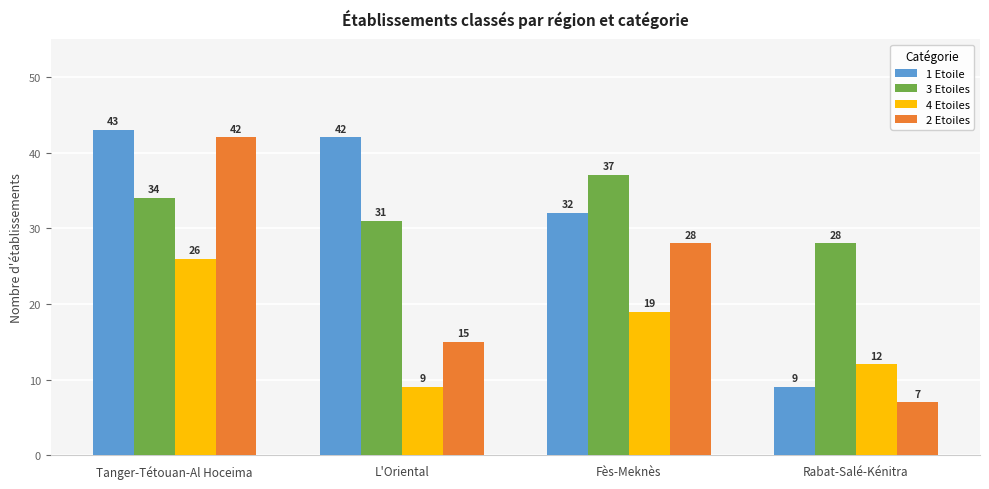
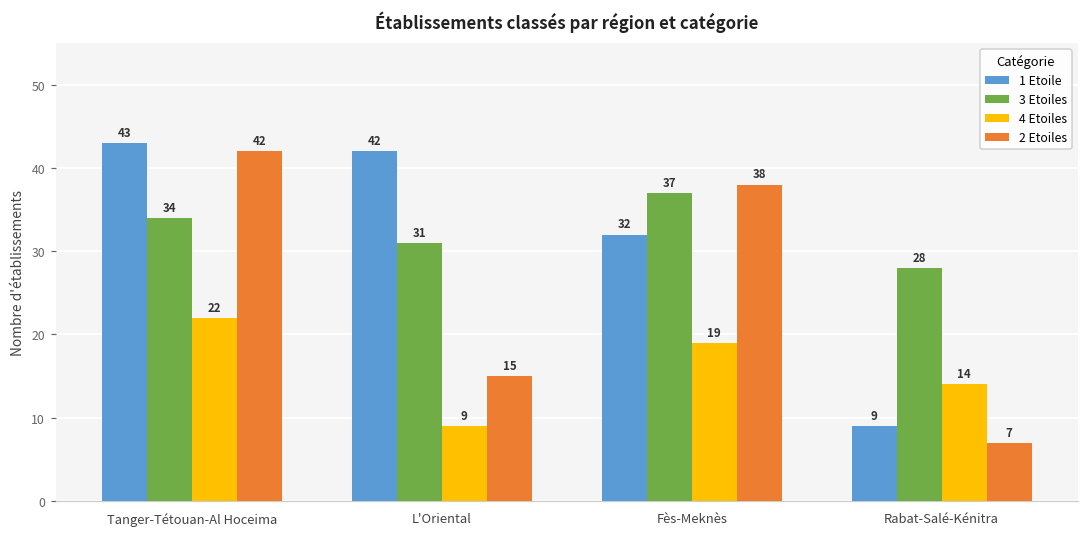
  {
    "1 Etoile": {
      "Tanger-Tétouan-Al Hoceima": 43,
      "L'Oriental": 42,
      "Fès-Meknès": 32,
      "Rabat-Salé-Kénitra": 9
    },
    "3 Etoiles": {
      "Tanger-Tétouan-Al Hoceima": 34,
      "L'Oriental": 31,
      "Fès-Meknès": 37,
      "Rabat-Salé-Kénitra": 28
    },
    "4 Etoiles": {
-     "Tanger-Tétouan-Al Hoceima": 26,
+     "Tanger-Tétouan-Al Hoceima": 22,
      "L'Oriental": 9,
      "Fès-Meknès": 19,
-     "Rabat-Salé-Kénitra": 12
+     "Rabat-Salé-Kénitra": 14
    },
    "2 Etoiles": {
      "Tanger-Tétouan-Al Hoceima": 42,
      "L'Oriental": 15,
-     "Fès-Meknès": 28,
+     "Fès-Meknès": 38,
      "Rabat-Salé-Kénitra": 7
    }
  }
